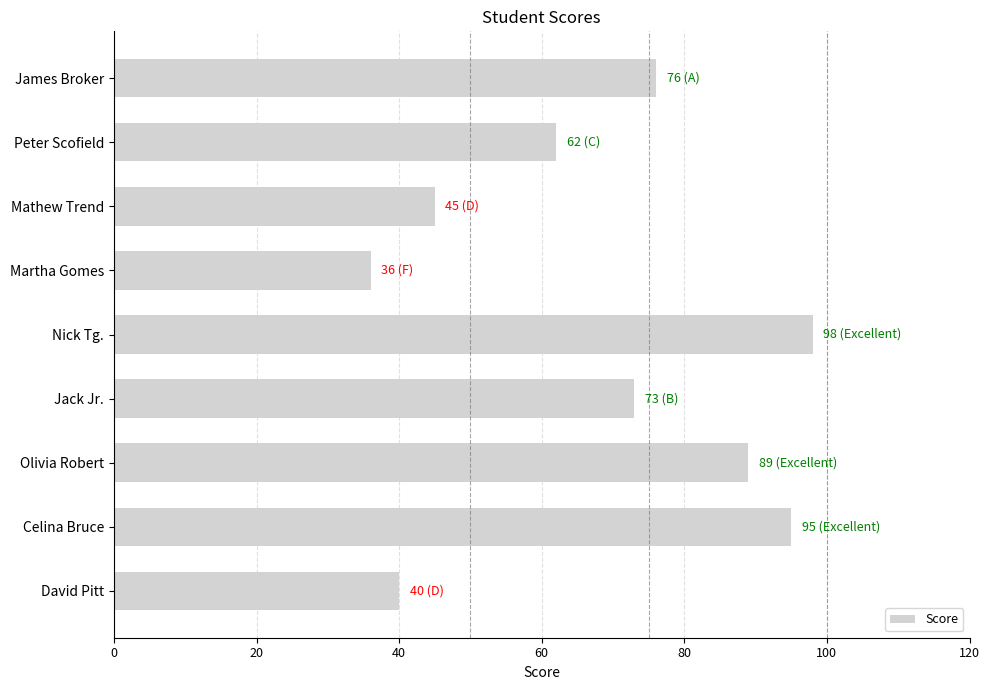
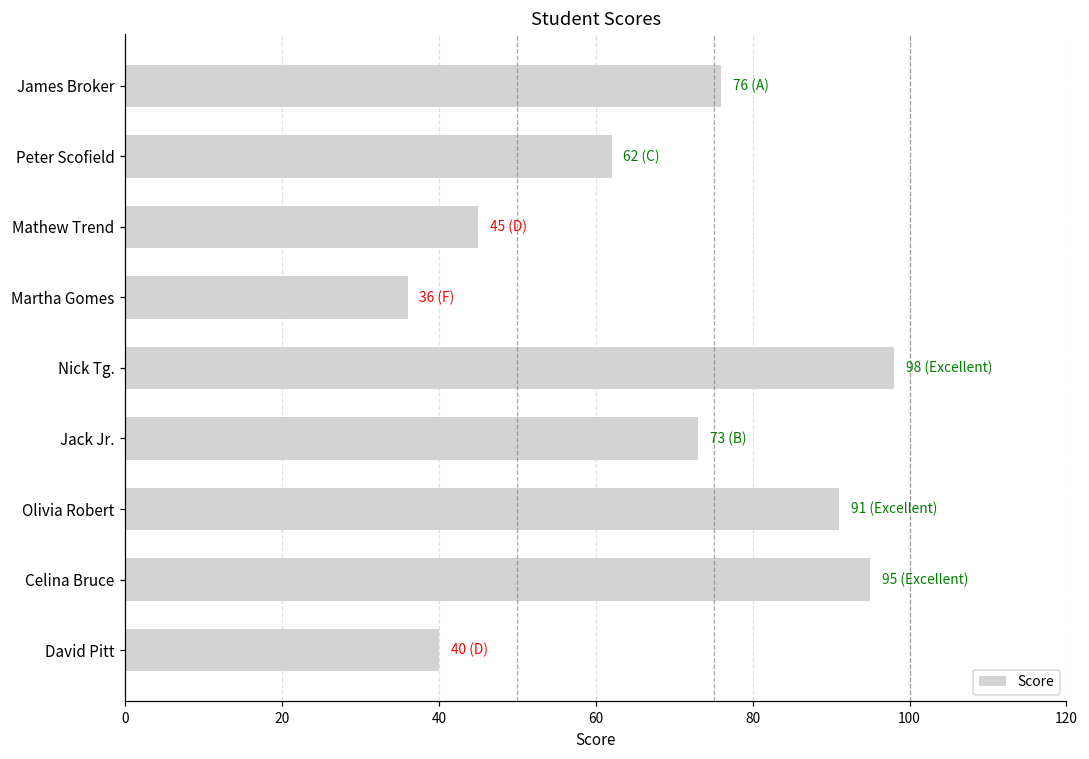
  {
    "James Broker": 76,
    "Peter Scofield": 62,
    "Mathew Trend": 45,
    "Martha Gomes": 36,
    "Nick Tg.": 98,
    "Jack Jr.": 73,
-   "Olivia Robert": 89,
+   "Olivia Robert": 91,
    "Celina Bruce": 95,
    "David Pitt": 40
  }
